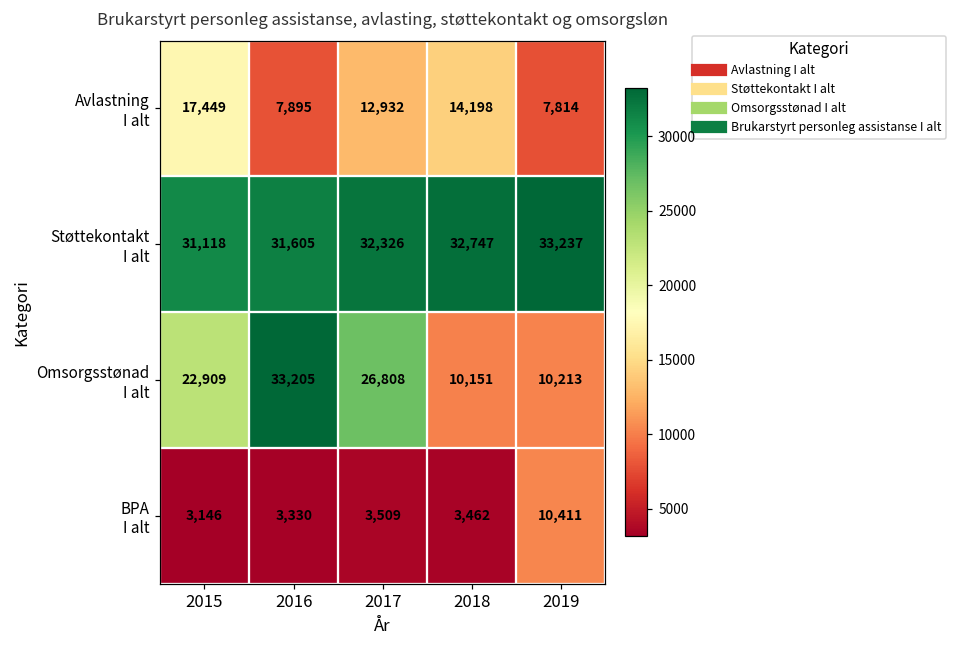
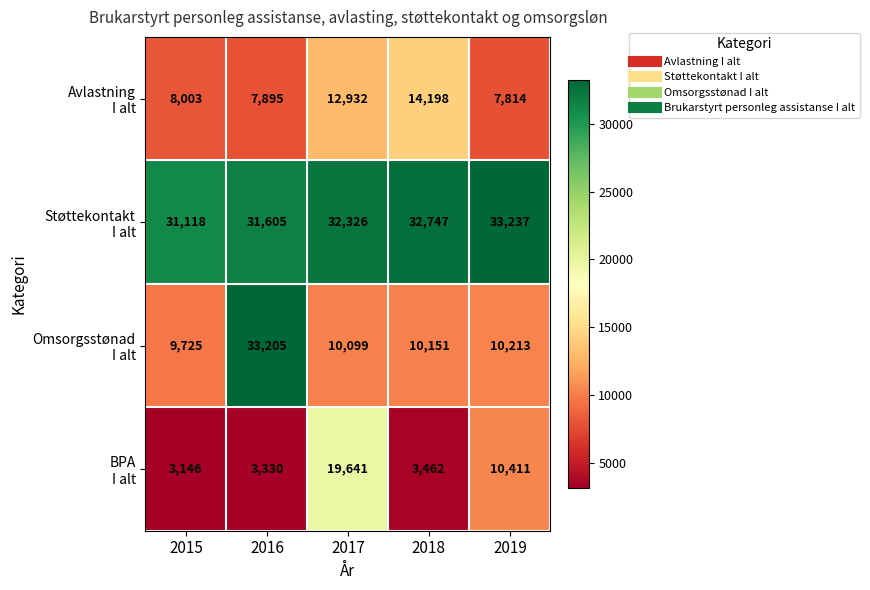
  {
    "Avlastning I alt": {
-     "2015": "17,449",
+     "2015": "8,003",
      "2016": "7,895",
      "2017": "12,932",
      "2018": "14,198",
      "2019": "7,814"
    },
    "Støttekontakt I alt": {
      "2015": "31,118",
      "2016": "31,605",
      "2017": "32,326",
      "2018": "32,747",
      "2019": "33,237"
    },
    "Omsorgsstønad I alt": {
-     "2015": "22,909",
+     "2015": "9,725",
      "2016": "33,205",
-     "2017": "26,808",
+     "2017": "10,099",
      "2018": "10,151",
      "2019": "10,213"
    },
    "BPA I alt": {
      "2015": "3,146",
      "2016": "3,330",
-     "2017": "3,509",
+     "2017": "19,641",
      "2018": "3,462",
      "2019": "10,411"
    }
  }
